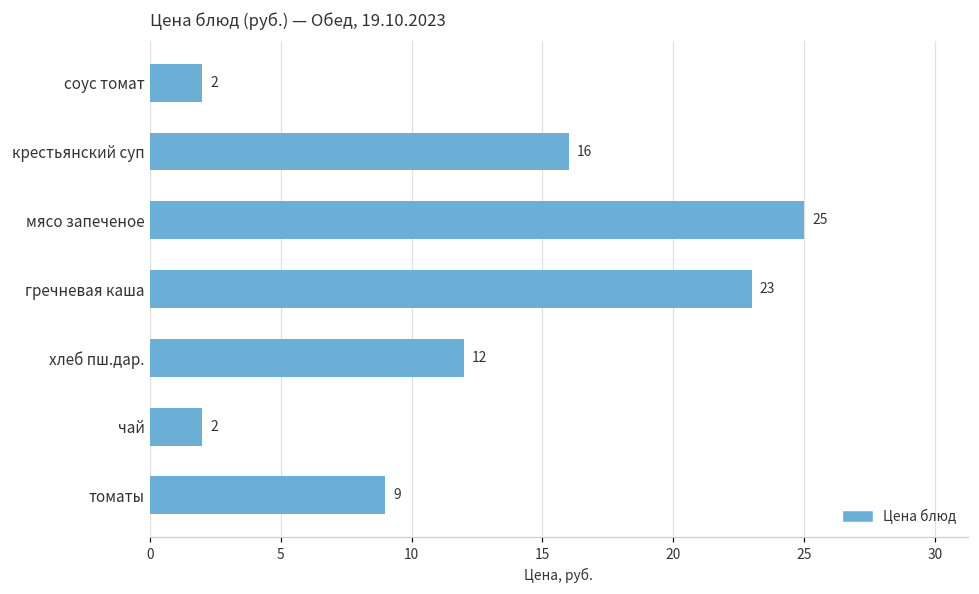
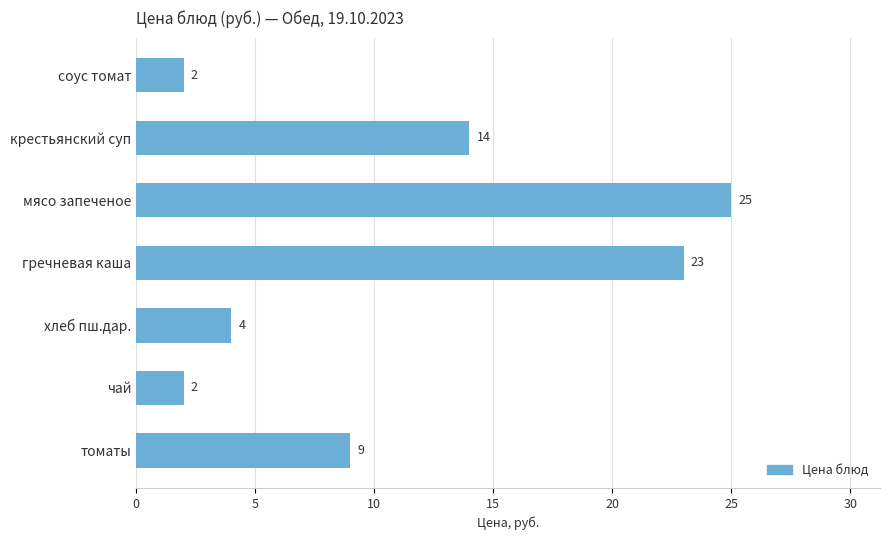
  {
    "соус томат": 2,
-   "крестьянский суп": 16,
+   "крестьянский суп": 14,
    "мясо запеченое": 25,
    "гречневая каша": 23,
-   "хлеб пш.дар.": 12,
+   "хлеб пш.дар.": 4,
    "чай": 2,
    "томаты": 9
  }
